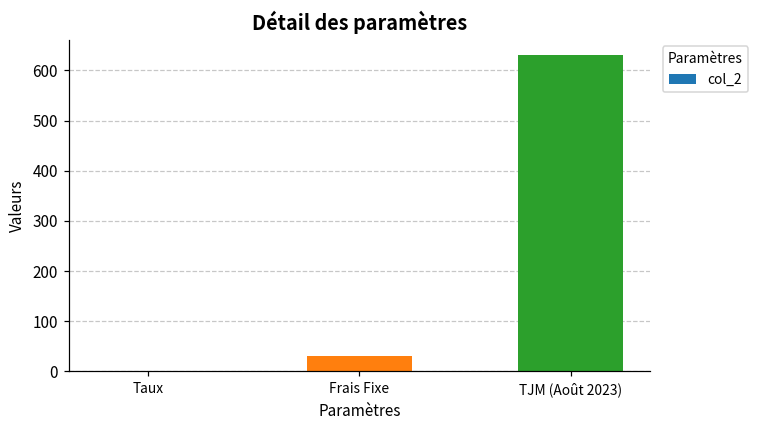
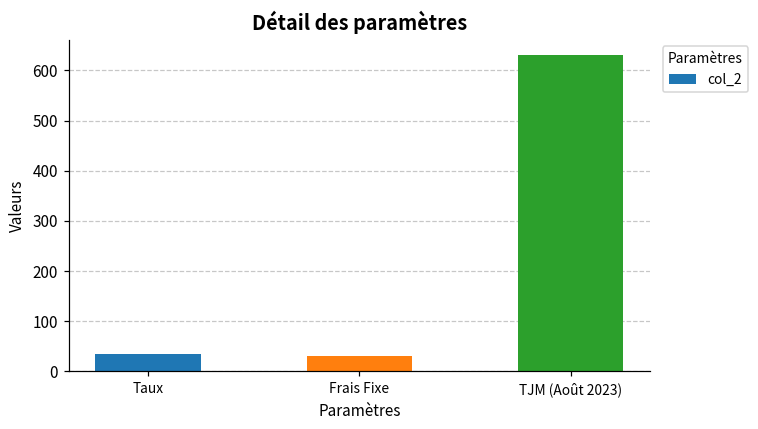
  {
-   "Taux": 0,
+   "Taux": 40,
    "Frais Fixe": 30,
    "TJM (Août 2023)": 630
  }
